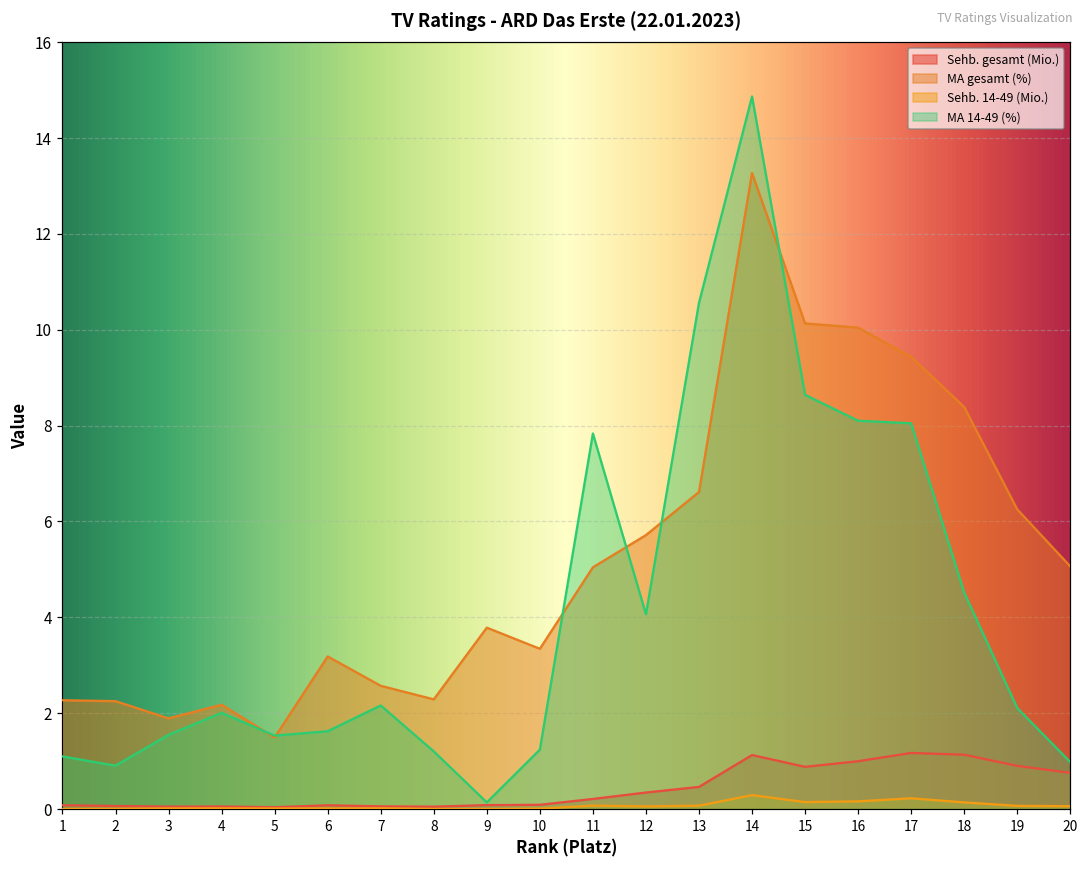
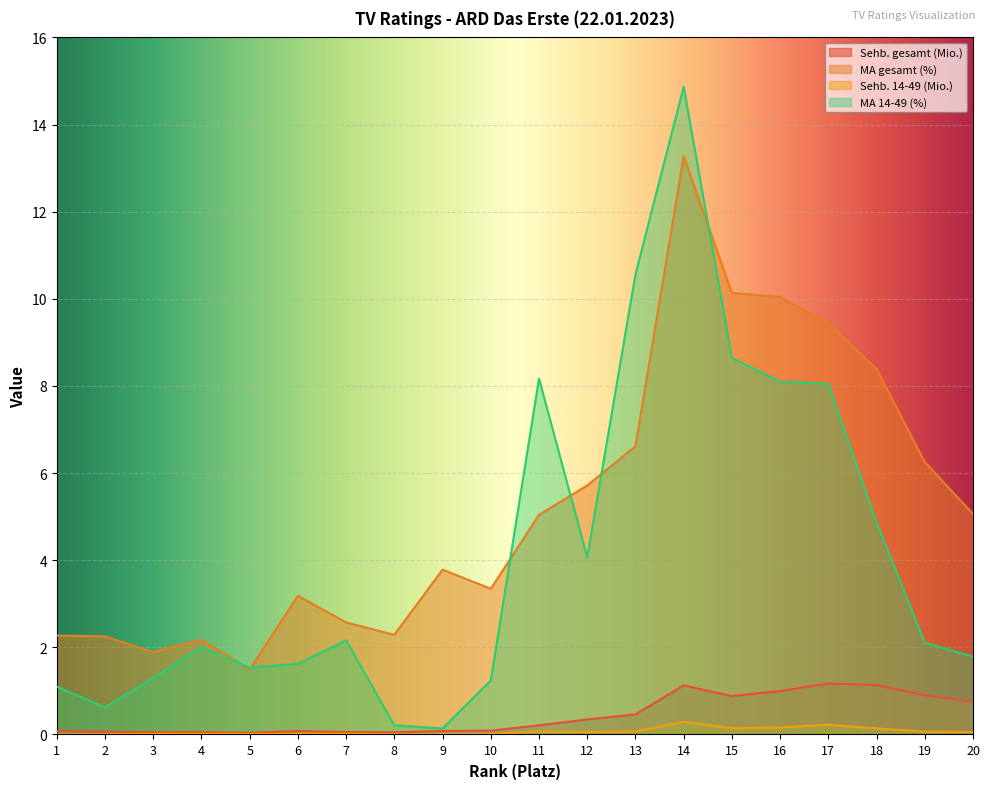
  {
    "MA 14-49 (%)": {
      "1": 1.1,
-     "2": 0.9,
-     "3": 1.5,
+     "2": 0.6,
+     "3": 1.3,
      "4": 2.0,
      "6": 1.6,
      "7": 2.2,
-     "8": 1.2,
+     "8": 0.2,
      "10": 1.2,
-     "11": 7.8,
+     "11": 8.2,
      "12": 4.1,
      "13": 10.6,
      "14": 14.9,
      "15": 8.6,
      "16": 8.1,
      "17": 8.0,
-     "18": 4.5,
+     "18": 4.9,
      "19": 2.1,
-     "20": 1.0
+     "20": 1.8
    }
  }
